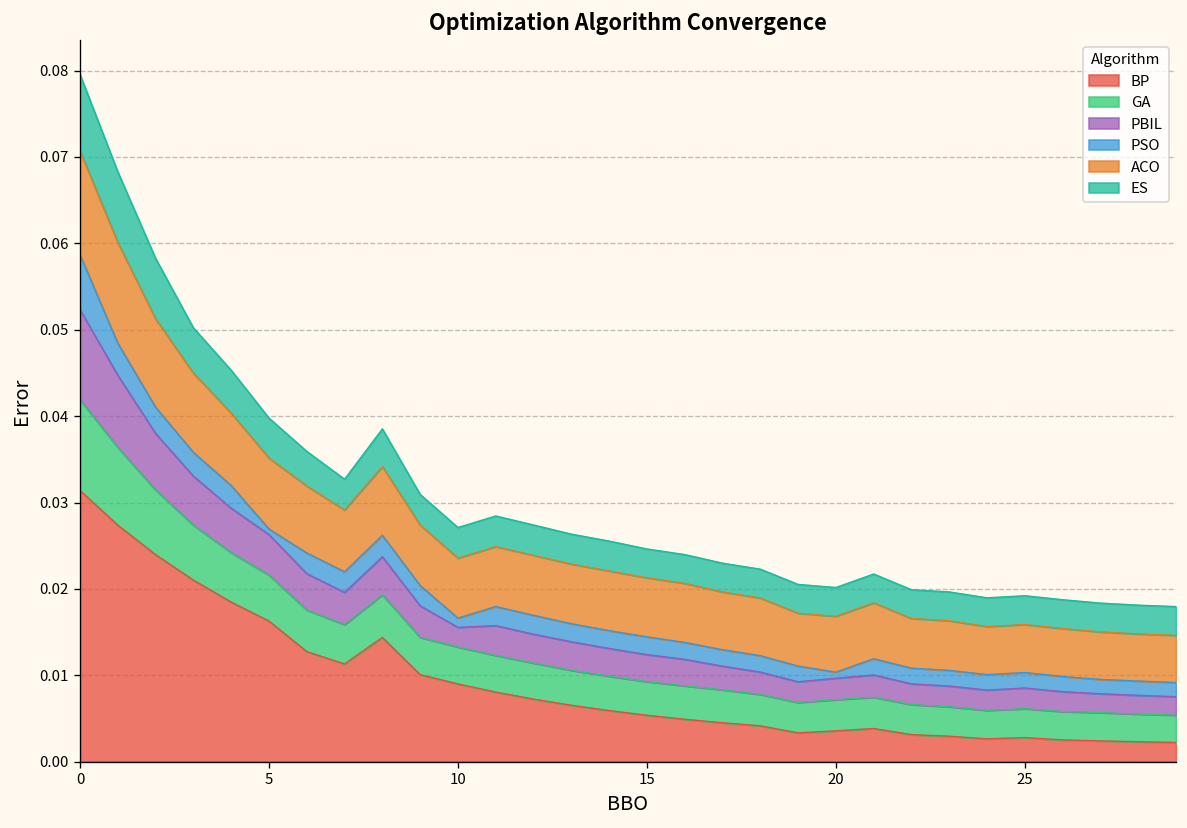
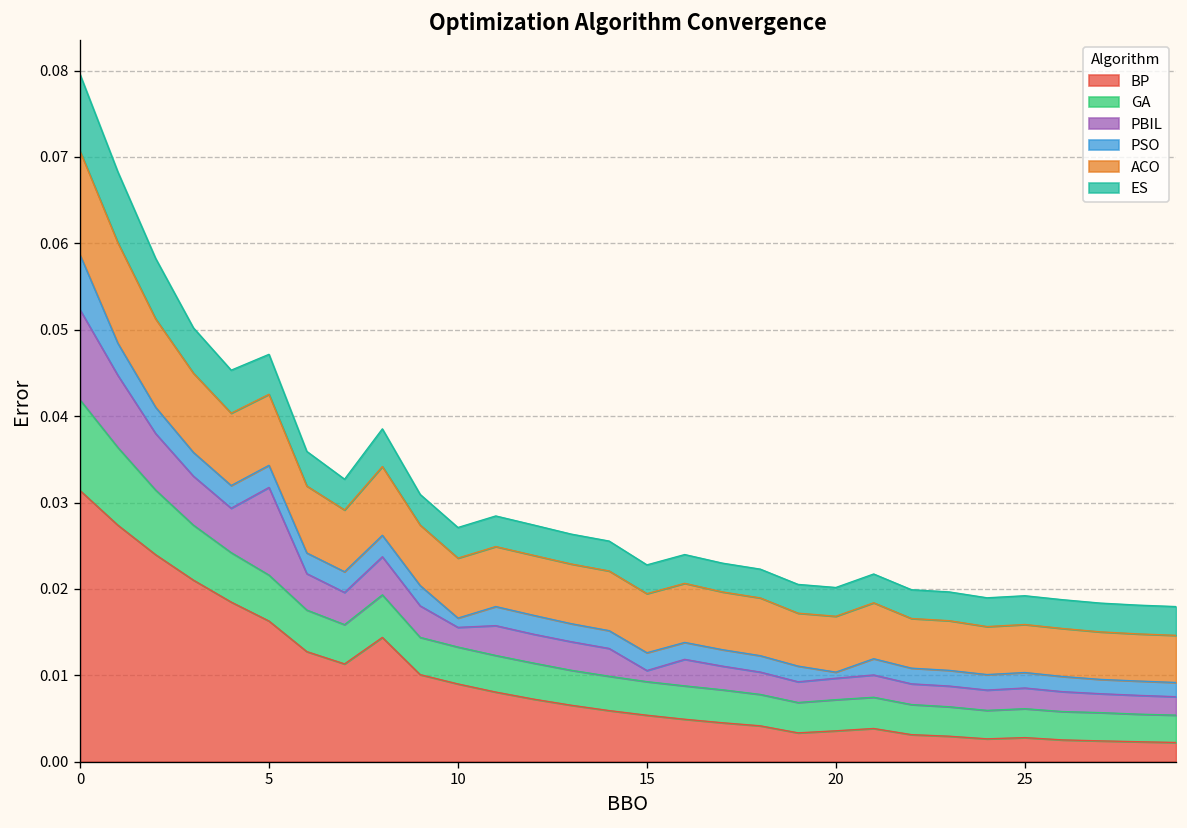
  {
    "PBIL": {
      "0": 0.010,
-     "5": 0.005,
+     "5": 0.010,
      "10": 0.002,
-     "15": 0.003,
+     "15": 0.001,
      "20": 0.002,
      "25": 0.002
    },
    "PSO": {
      "0": 0.006,
-     "5": 0.001,
+     "5": 0.003,
      "10": 0.001,
      "15": 0.002,
      "20": 0.001,
      "25": 0.002
    }
  }
